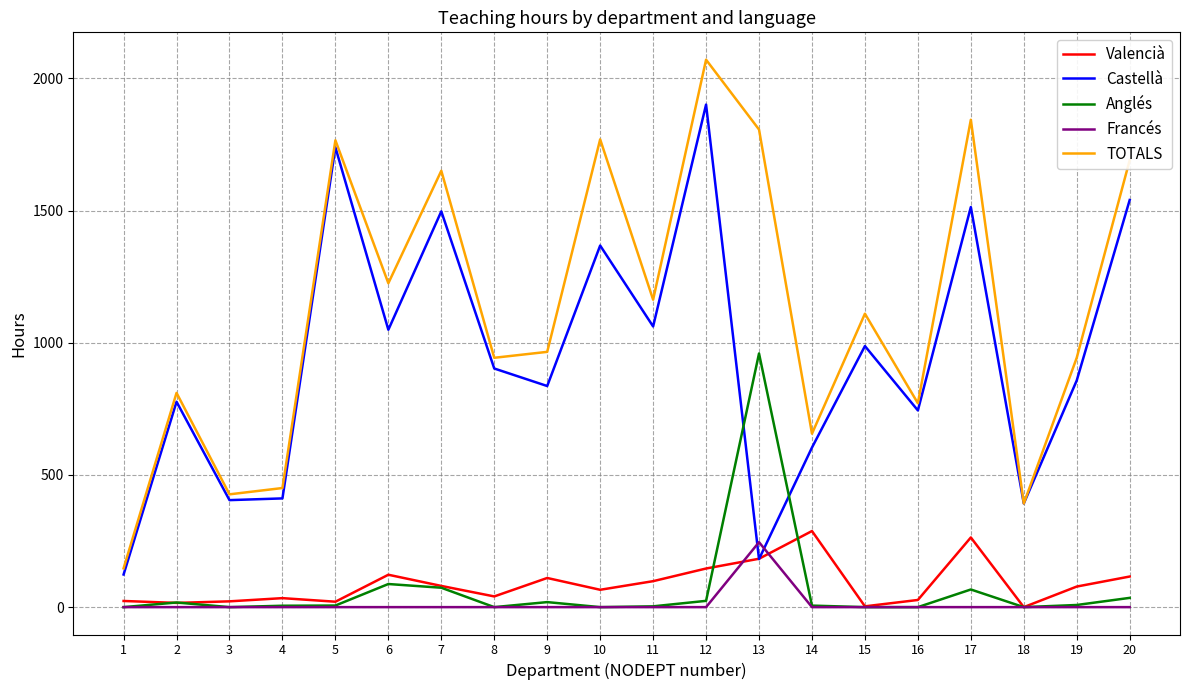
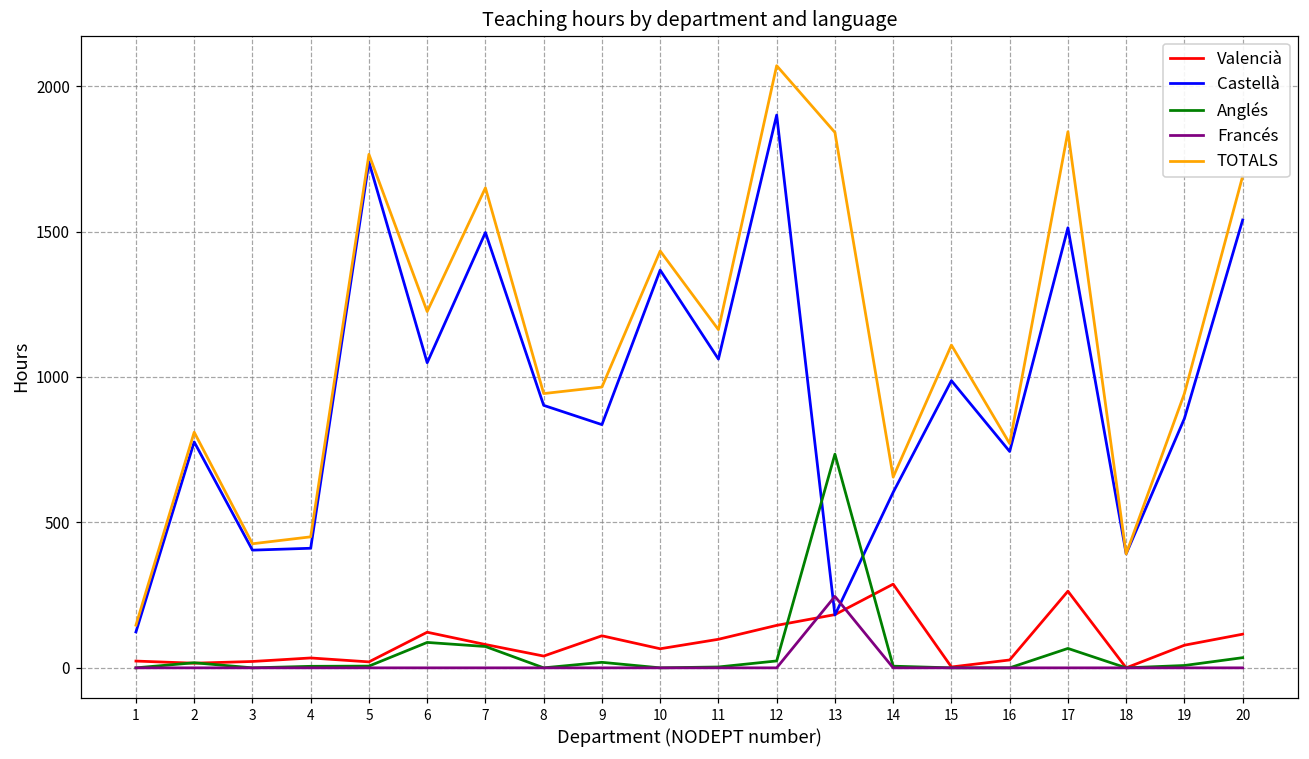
  {
    "Valencià": {
      "1": 20,
      "3": 20,
      "4": 30,
      "5": 20,
      "6": 120,
      "8": 40,
      "9": 110,
      "10": 70,
      "11": 100,
      "12": 150,
      "14": 290,
      "16": 30,
      "17": 260,
      "19": 80,
      "20": 120
    },
    "Castellà": {
      "1": 120,
      "2": 780,
      "3": 400,
      "4": 410,
      "5": 1740,
      "6": 1050,
      "7": 1500,
      "8": 900,
      "9": 840,
      "10": 1370,
      "11": 1060,
      "12": 1900,
      "14": 600,
      "15": 990,
      "16": 740,
      "17": 1510,
      "19": 860,
      "20": 1540
    },
    "Anglés": {
      "6": 90,
      "9": 20,
      "12": 20,
-     "13": 960,
+     "13": 730,
      "17": 70,
      "20": 40
    },
    "Francés": {
      "2": 0,
      "6": 0,
      "7": 0,
      "9": 0,
      "12": 0,
      "13": 250,
      "17": 0,
      "20": 0
    },
    "TOTALS": {
      "1": 150,
      "2": 810,
      "3": 430,
      "4": 450,
      "5": 1770,
      "6": 1230,
      "7": 1650,
      "8": 940,
      "9": 970,
-     "10": 1770,
+     "10": 1430,
      "11": 1160,
      "12": 2070,
-     "13": 1810,
+     "13": 1840,
      "14": 660,
      "15": 1110,
      "16": 770,
      "17": 1840,
      "19": 940
    }
  }
